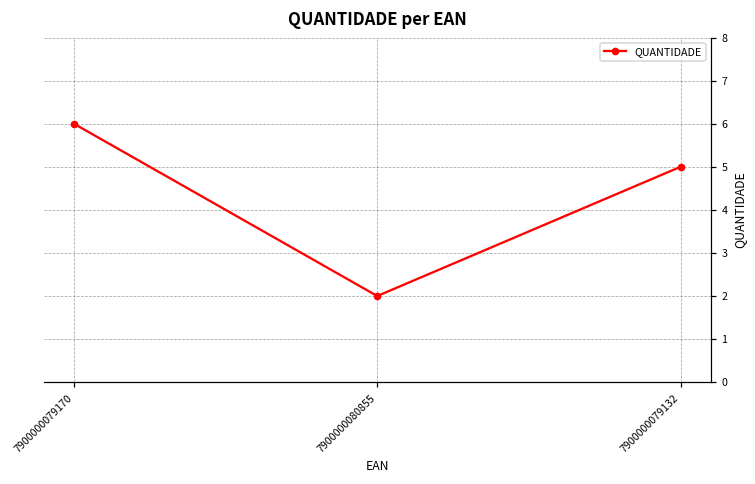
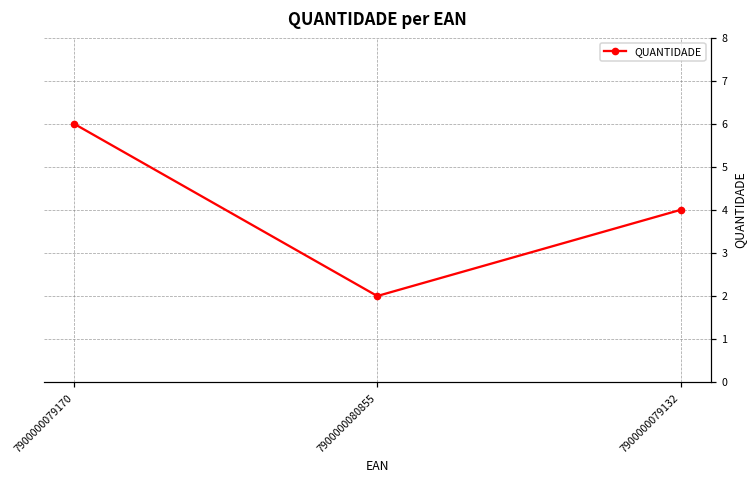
  {
    "7900000079170": 6,
    "7900000080855": 2,
-   "7900000079132": 5
+   "7900000079132": 4
  }
